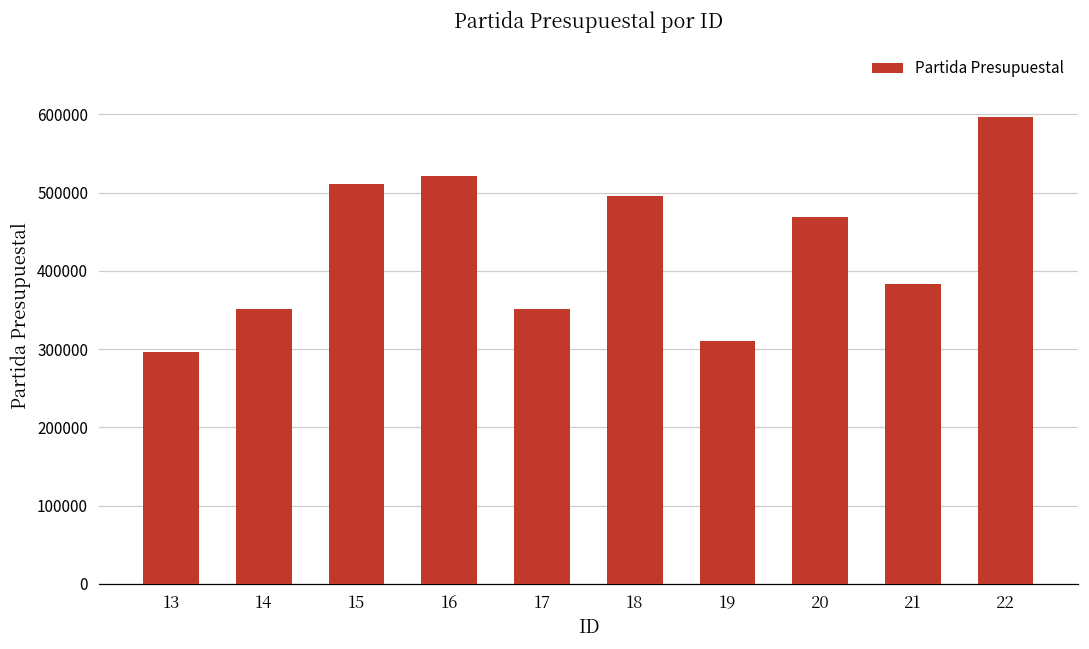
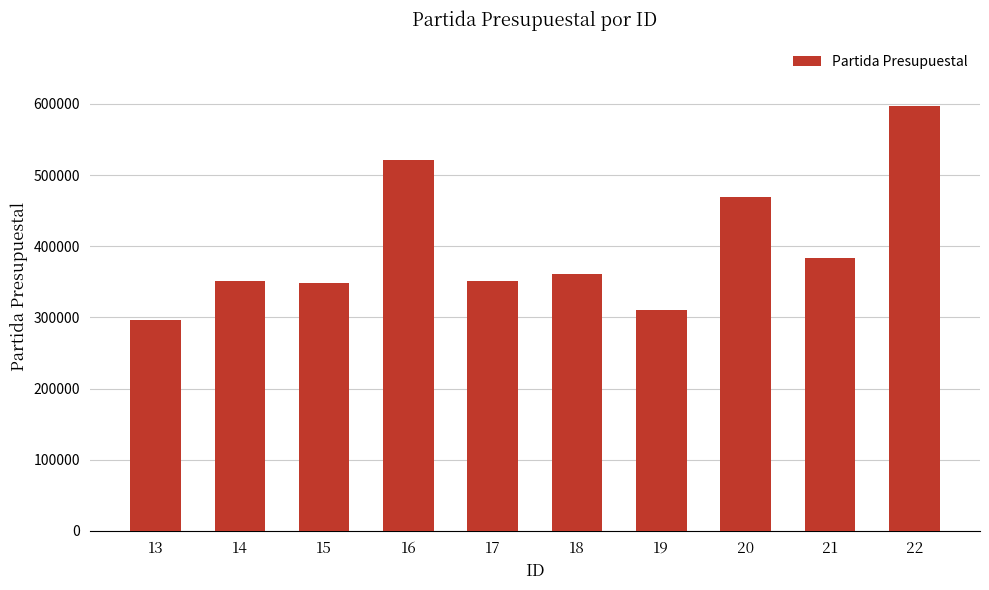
  {
    "13": 300000,
    "14": 350000,
-   "15": 510000,
+   "15": 350000,
    "16": 520000,
    "17": 350000,
-   "18": 500000,
+   "18": 360000,
    "19": 310000,
    "20": 470000,
    "21": 380000,
    "22": 600000
  }
